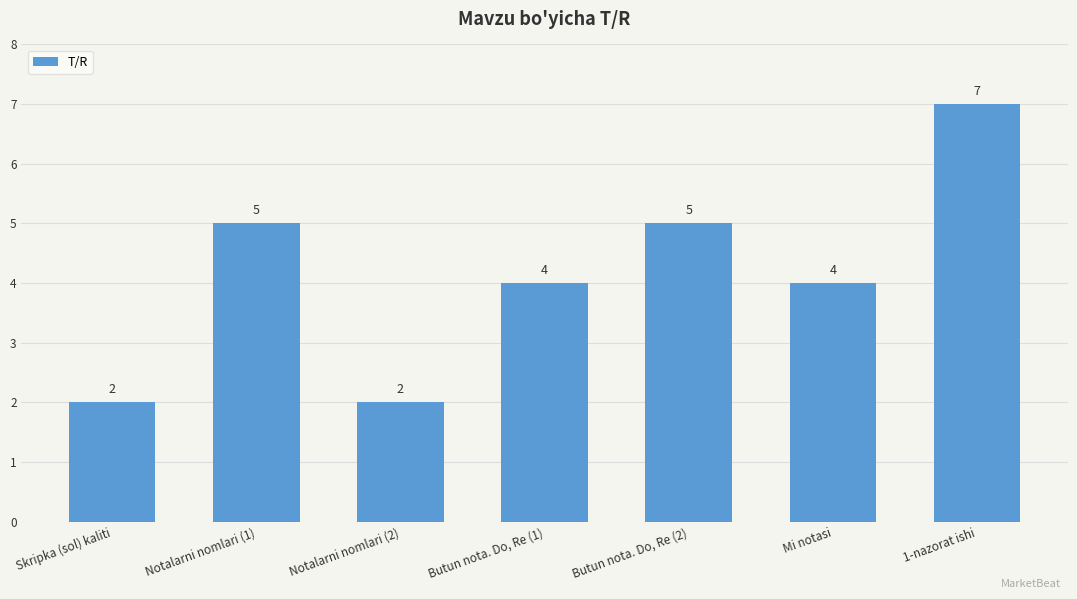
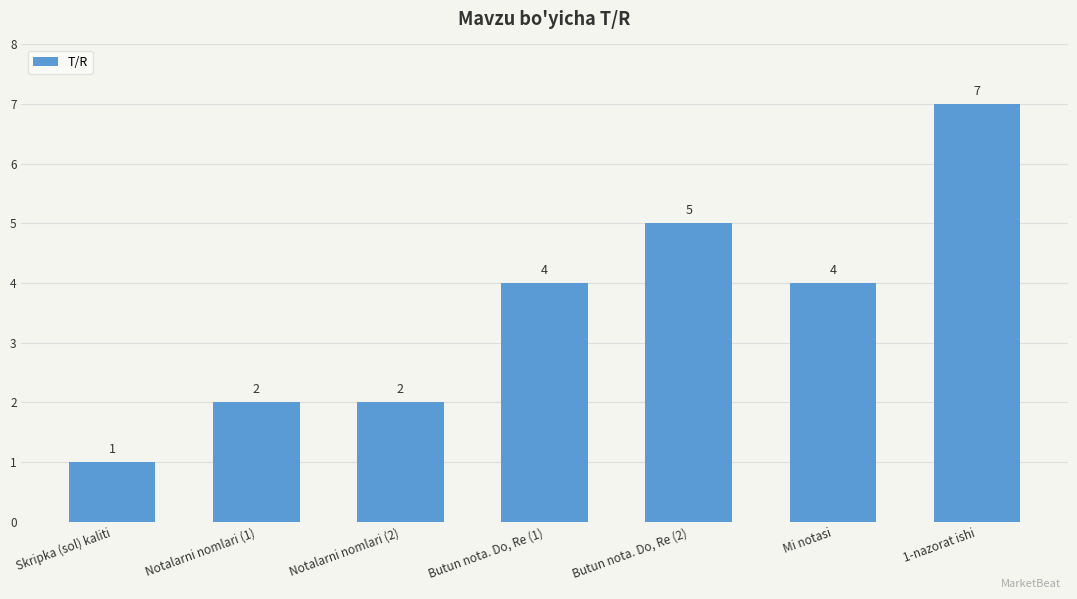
  {
-   "Skripka (sol) kaliti": 2,
-   "Notalarni nomlari (1)": 5,
+   "Skripka (sol) kaliti": 1,
+   "Notalarni nomlari (1)": 2,
    "Notalarni nomlari (2)": 2,
    "Butun nota. Do, Re (1)": 4,
    "Butun nota. Do, Re (2)": 5,
    "Mi notasi": 4,
    "1-nazorat ishi": 7
  }
